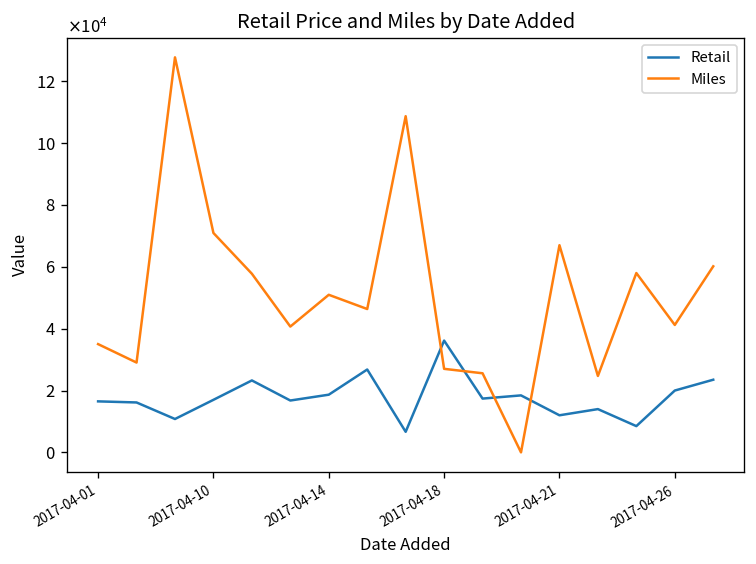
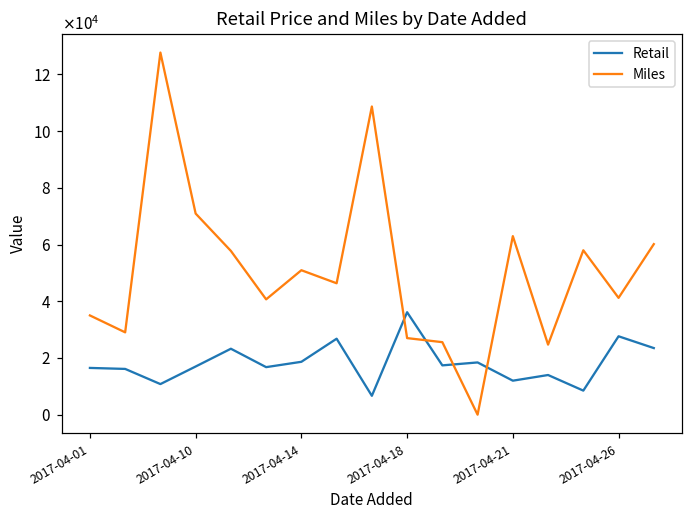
  {
    "Retail": {
      "2017-04-01": 16000,
      "2017-04-10": 17000,
      "2017-04-14": 19000,
      "2017-04-18": 36000,
      "2017-04-21": 12000,
-     "2017-04-26": 20000
+     "2017-04-26": 28000
    },
    "Miles": {
      "2017-04-01": 35000,
      "2017-04-10": 71000,
      "2017-04-14": 51000,
      "2017-04-18": 27000,
-     "2017-04-21": 67000,
+     "2017-04-21": 63000,
      "2017-04-26": 41000
    }
  }
